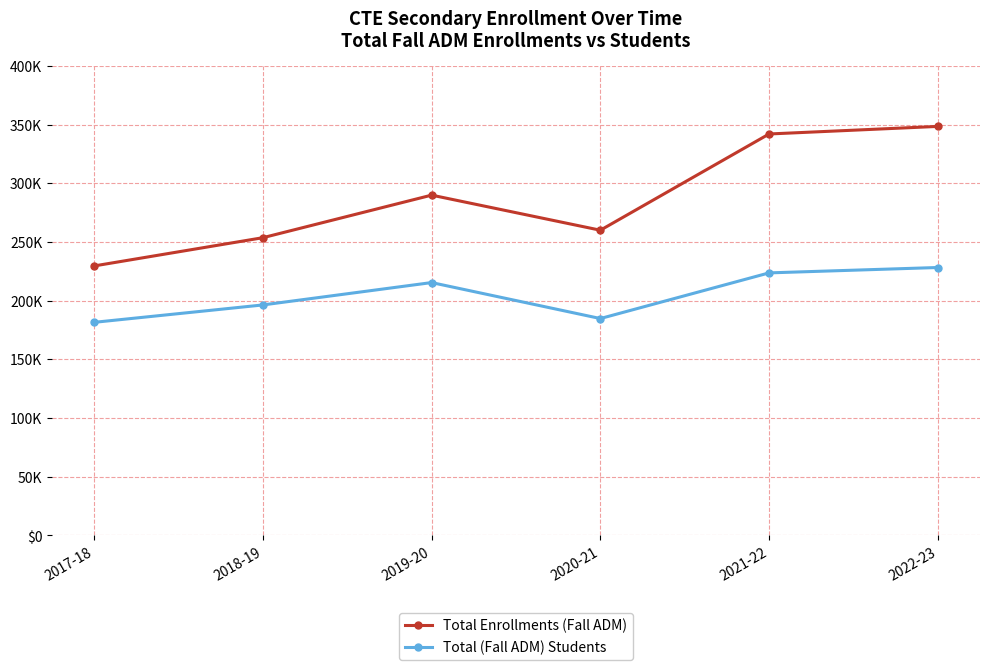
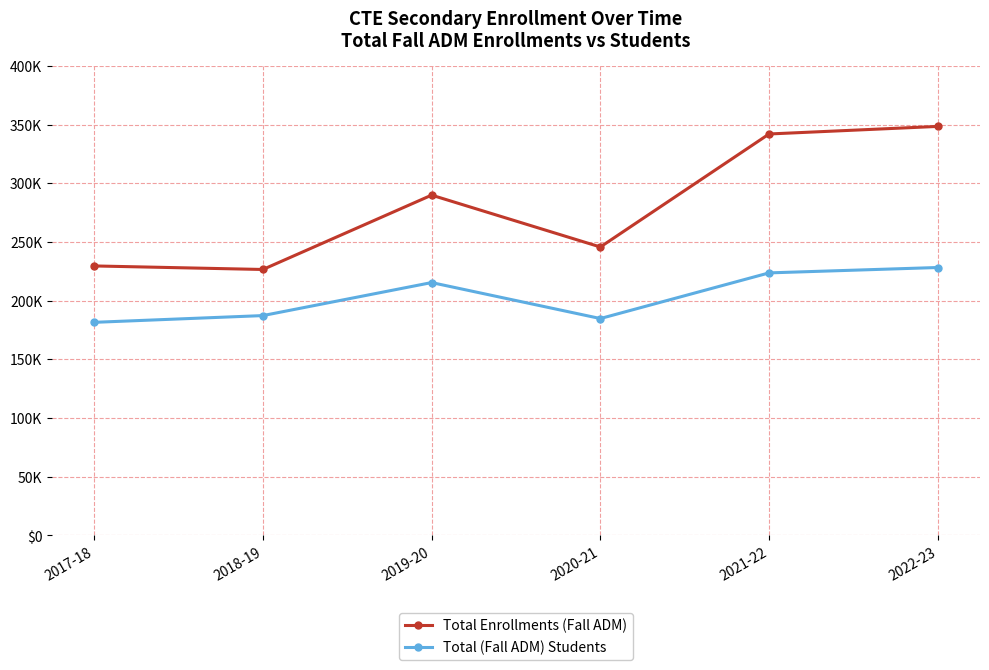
  {
    "Total Enrollments (Fall ADM)": {
      "2017-18": 230000,
-     "2018-19": 254000,
+     "2018-19": 227000,
      "2019-20": 290000,
-     "2020-21": 260000,
+     "2020-21": 246000,
      "2021-22": 342000,
      "2022-23": 348000
    },
    "Total (Fall ADM) Students": {
      "2017-18": 182000,
-     "2018-19": 196000,
+     "2018-19": 187000,
      "2019-20": 215000,
      "2020-21": 185000,
      "2021-22": 224000,
      "2022-23": 228000
    }
  }
